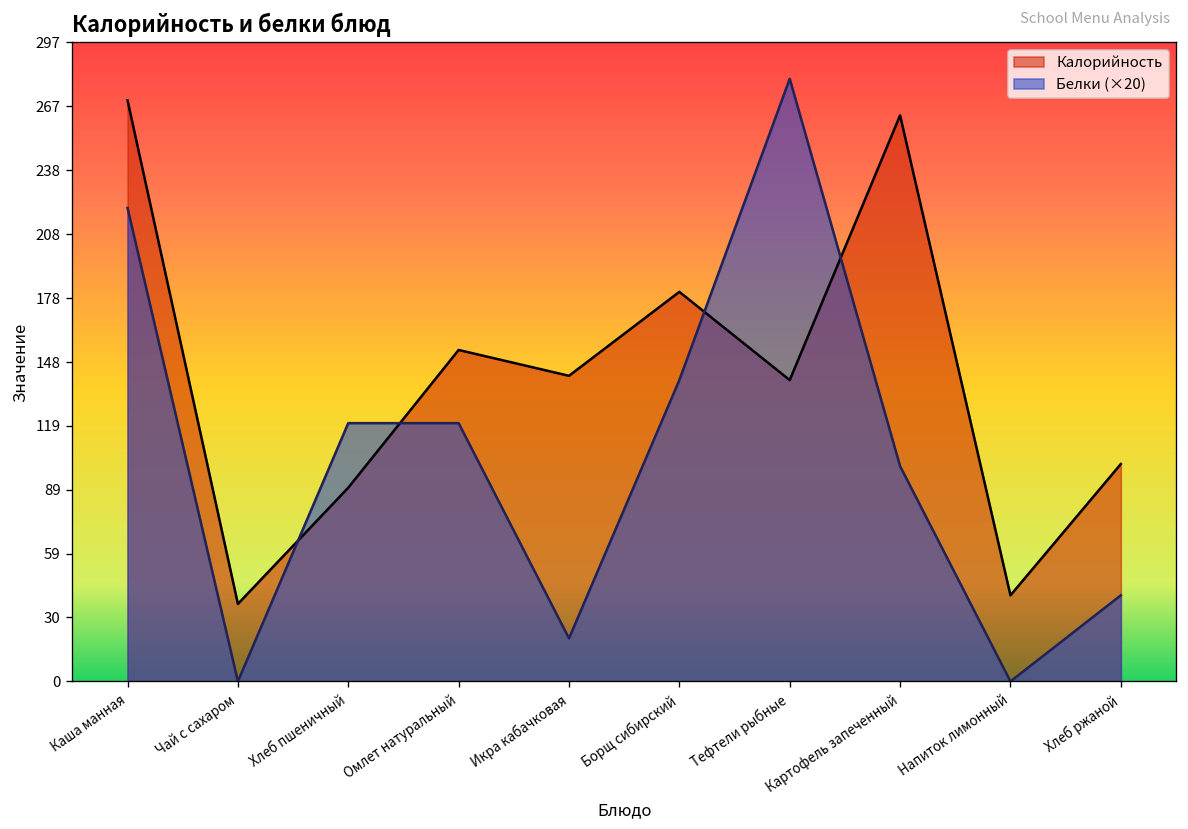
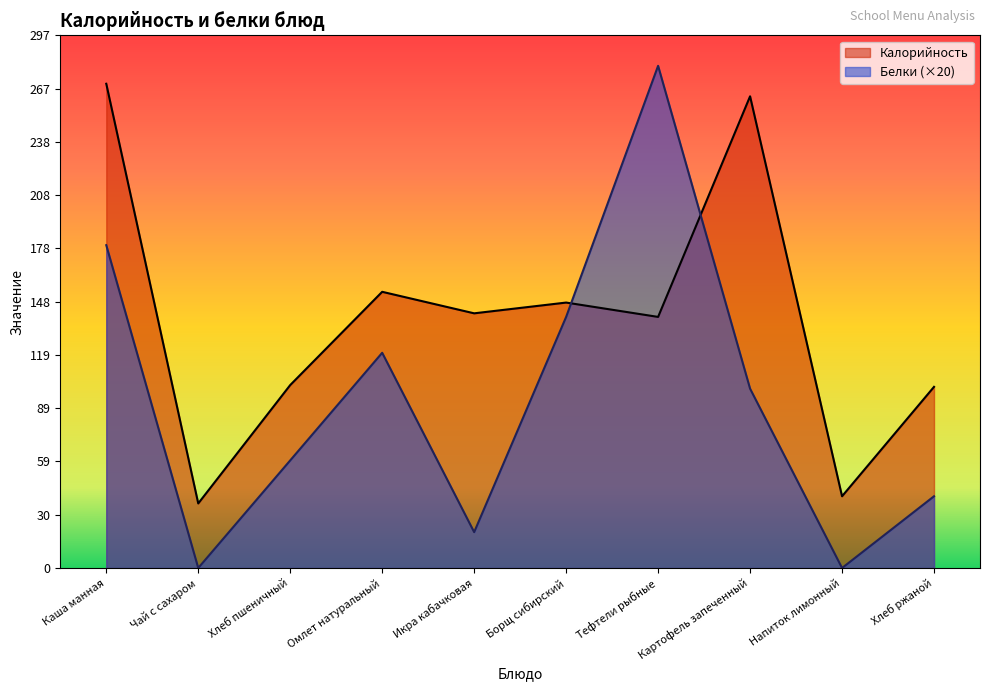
  {
    "Калорийность": {
      "Каша манная": 270,
      "Чай с сахаром": 36,
-     "Хлеб пшеничный": 90,
+     "Хлеб пшеничный": 102,
      "Омлет натуральный": 154,
      "Икра кабачковая": 142,
-     "Борщ сибирский": 181,
+     "Борщ сибирский": 148,
      "Тефтели рыбные": 140,
      "Картофель запеченный": 263,
      "Напиток лимонный": 40,
      "Хлеб ржаной": 101
    },
    "Белки (×20)": {
-     "Каша манная": 220,
+     "Каша манная": 180,
      "Чай с сахаром": 0,
-     "Хлеб пшеничный": 120,
+     "Хлеб пшеничный": 60,
      "Омлет натуральный": 120,
      "Икра кабачковая": 20,
      "Борщ сибирский": 140,
      "Тефтели рыбные": 280,
      "Картофель запеченный": 100,
      "Напиток лимонный": 0,
      "Хлеб ржаной": 40
    }
  }
